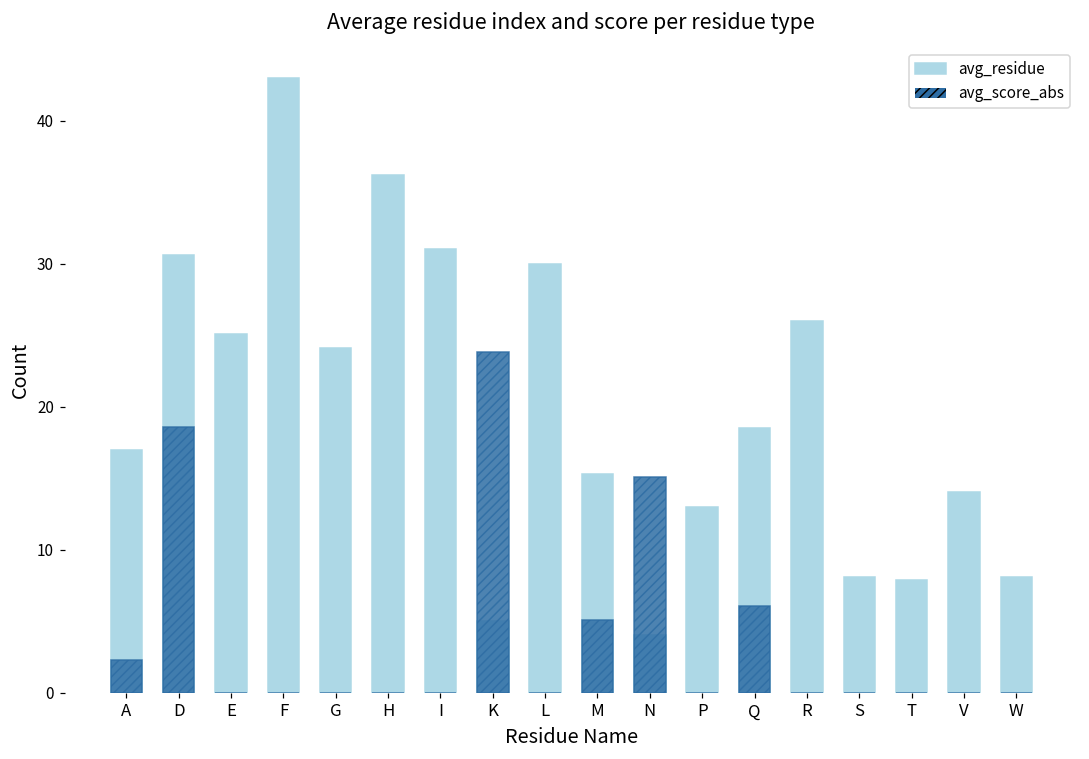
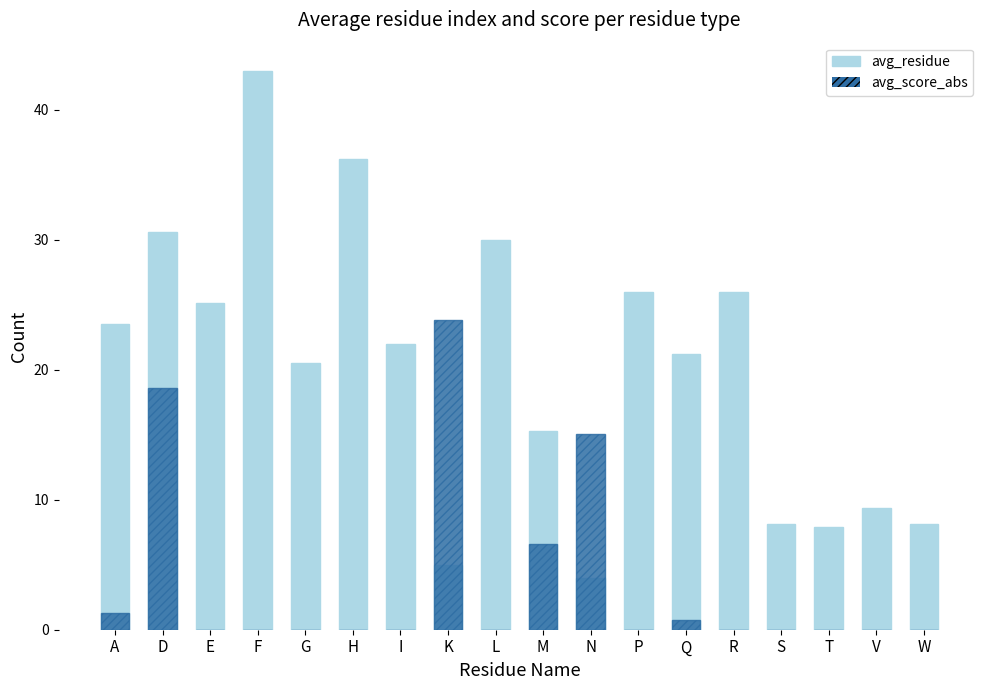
  {
    "avg_residue": {
-     "A": 17.0,
+     "A": 23.5,
      "D": 30.6,
      "E": 25.1,
      "F": 43.0,
-     "G": 24.1,
+     "G": 20.5,
      "H": 36.2,
-     "I": 31,
+     "I": 22,
      "L": 30.0,
      "M": 15.3,
-     "P": 13,
-     "Q": 18.5,
+     "P": 26,
+     "Q": 21.2,
      "R": 26.0,
      "S": 8.1,
      "T": 7.9,
-     "V": 14.0,
+     "V": 9.4,
      "W": 8.1
    },
    "avg_score_abs": {
-     "A": 2.3,
+     "A": 1.3,
      "E": 0.0,
      "F": 0.0,
      "G": 0.0,
      "H": 0.0,
      "I": 0.0,
      "K": 23.9,
      "L": 0.0,
-     "M": 5.1,
+     "M": 6.6,
      "N": 15.1,
      "P": 0.0,
-     "Q": 6.1,
+     "Q": 0.7,
      "R": 0.0,
      "S": 0.0,
      "T": 0.0,
      "V": 0.0,
      "W": 0.0
    }
  }
